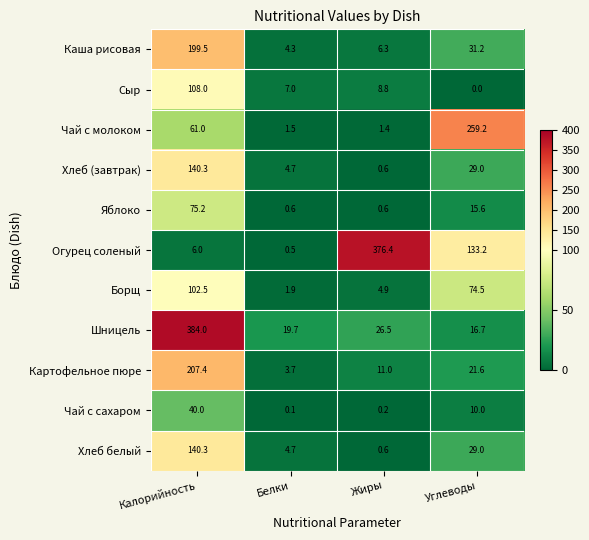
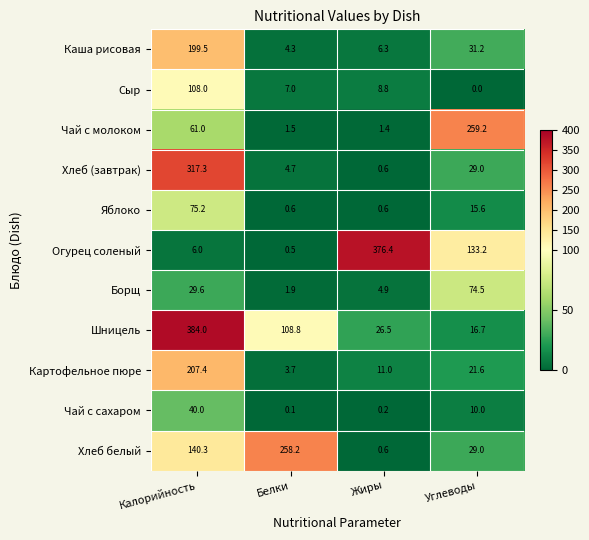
  {
    "Каша рисовая": {
      "Калорийность": 199.5,
      "Белки": 4.3,
      "Жиры": 6.3,
      "Углеводы": 31.2
    },
    "Сыр": {
      "Калорийность": 108.0,
      "Белки": 7.0,
      "Жиры": 8.8,
      "Углеводы": 0.0
    },
    "Чай с молоком": {
      "Калорийность": 61.0,
      "Белки": 1.5,
      "Жиры": 1.4,
      "Углеводы": 259.2
    },
    "Хлеб (завтрак)": {
-     "Калорийность": 140.3,
+     "Калорийность": 317.3,
      "Белки": 4.7,
      "Жиры": 0.6,
      "Углеводы": 29.0
    },
    "Яблоко": {
      "Калорийность": 75.2,
      "Белки": 0.6,
      "Жиры": 0.6,
      "Углеводы": 15.6
    },
    "Огурец соленый": {
      "Калорийность": 6.0,
      "Белки": 0.5,
      "Жиры": 376.4,
      "Углеводы": 133.2
    },
    "Борщ": {
-     "Калорийность": 102.5,
+     "Калорийность": 29.6,
      "Белки": 1.9,
      "Жиры": 4.9,
      "Углеводы": 74.5
    },
    "Шницель": {
      "Калорийность": 384.0,
-     "Белки": 19.7,
+     "Белки": 108.8,
      "Жиры": 26.5,
      "Углеводы": 16.7
    },
    "Картофельное пюре": {
      "Калорийность": 207.4,
      "Белки": 3.7,
      "Жиры": 11.0,
      "Углеводы": 21.6
    },
    "Чай с сахаром": {
      "Калорийность": 40.0,
      "Белки": 0.1,
      "Жиры": 0.2,
      "Углеводы": 10.0
    },
    "Хлеб белый": {
      "Калорийность": 140.3,
-     "Белки": 4.7,
+     "Белки": 258.2,
      "Жиры": 0.6,
      "Углеводы": 29.0
    }
  }
